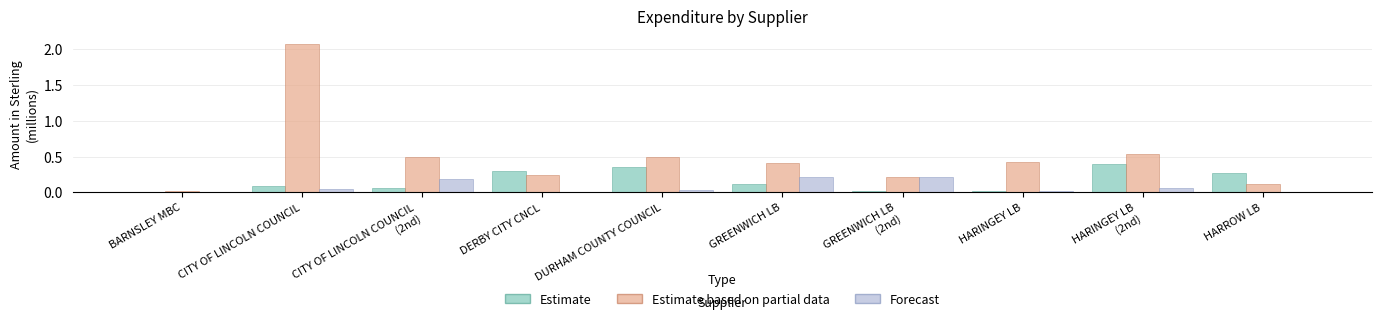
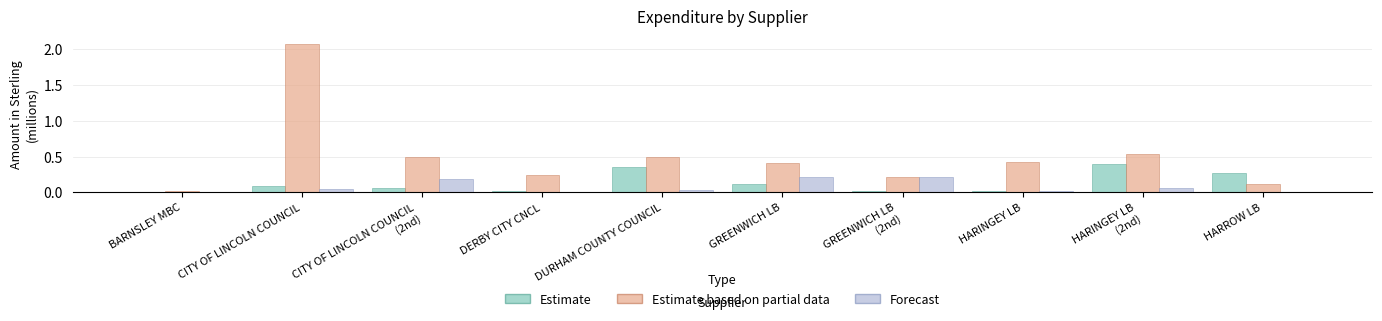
  {
    "Estimate": {
      "CITY OF LINCOLN COUNCIL": 0.1,
      "CITY OF LINCOLN COUNCIL (2nd)": 0.1,
-     "DERBY CITY CNCL": 0.3,
+     "DERBY CITY CNCL": 0.0,
      "DURHAM COUNTY COUNCIL": 0.3,
      "GREENWICH LB": 0.1,
      "HARINGEY LB (2nd)": 0.4,
      "HARROW LB": 0.3
    },
    "Estimate based on partial data": {
      "CITY OF LINCOLN COUNCIL": 2.1,
      "CITY OF LINCOLN COUNCIL (2nd)": 0.5,
      "DERBY CITY CNCL": 0.2,
      "DURHAM COUNTY COUNCIL": 0.5,
      "GREENWICH LB": 0.4,
      "GREENWICH LB (2nd)": 0.2,
      "HARINGEY LB": 0.4,
      "HARINGEY LB (2nd)": 0.5,
      "HARROW LB": 0.1
    },
    "Forecast": {
      "CITY OF LINCOLN COUNCIL": 0.1,
      "CITY OF LINCOLN COUNCIL (2nd)": 0.2,
      "GREENWICH LB": 0.2,
      "GREENWICH LB (2nd)": 0.2,
      "HARINGEY LB (2nd)": 0.1
    }
  }
